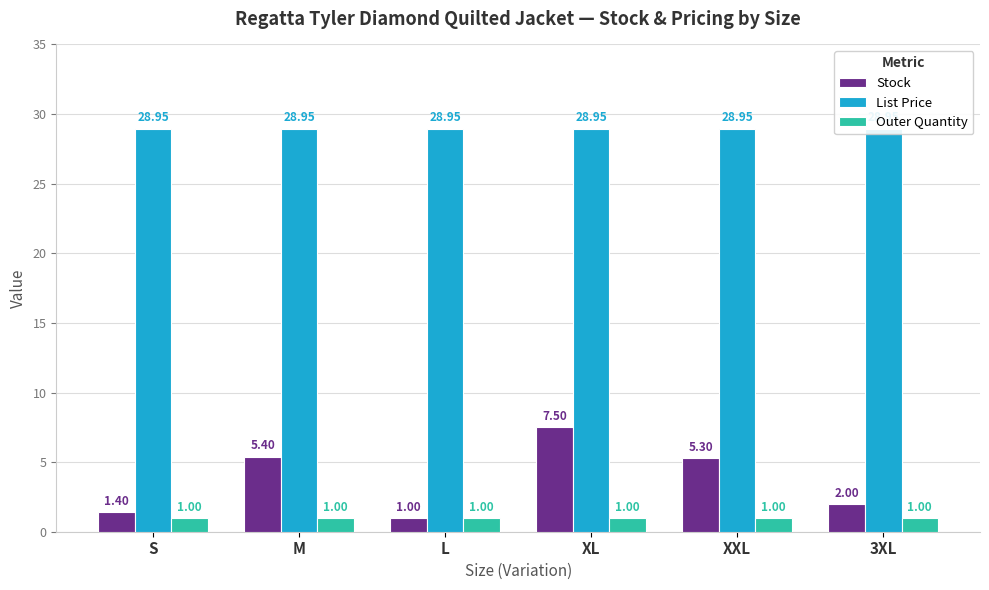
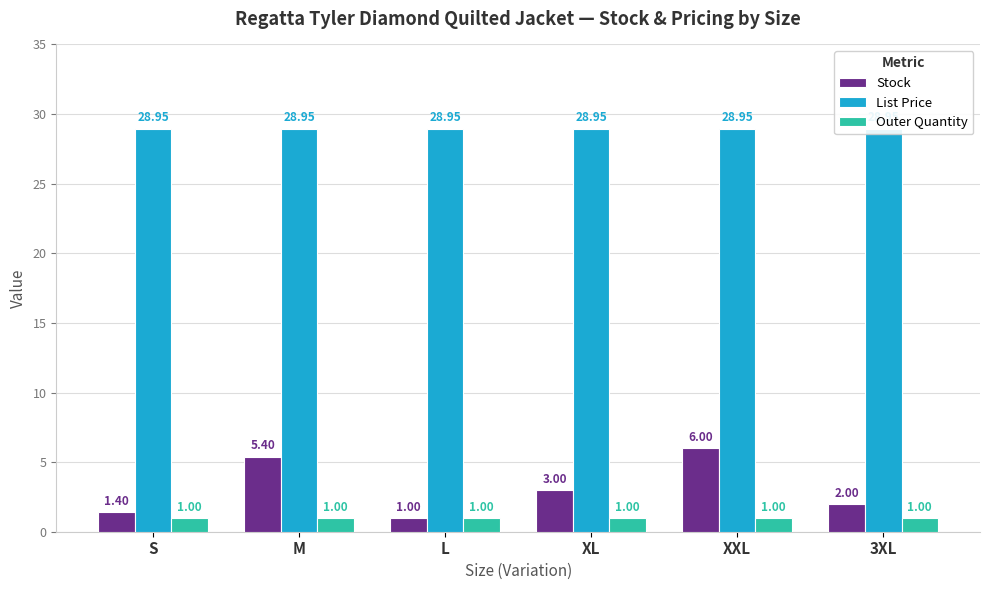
  {
    "Stock": {
      "S": 1.40,
      "M": 5.40,
      "L": 1.00,
-     "XL": 7.50,
-     "XXL": 5.30,
+     "XL": 3.00,
+     "XXL": 6.00,
      "3XL": 2.00
    }
  }
